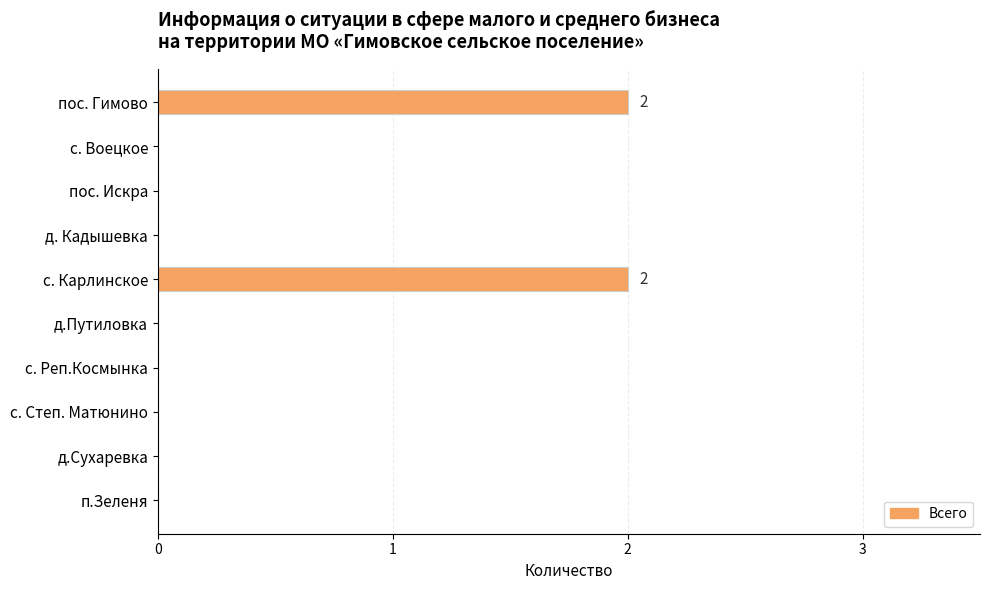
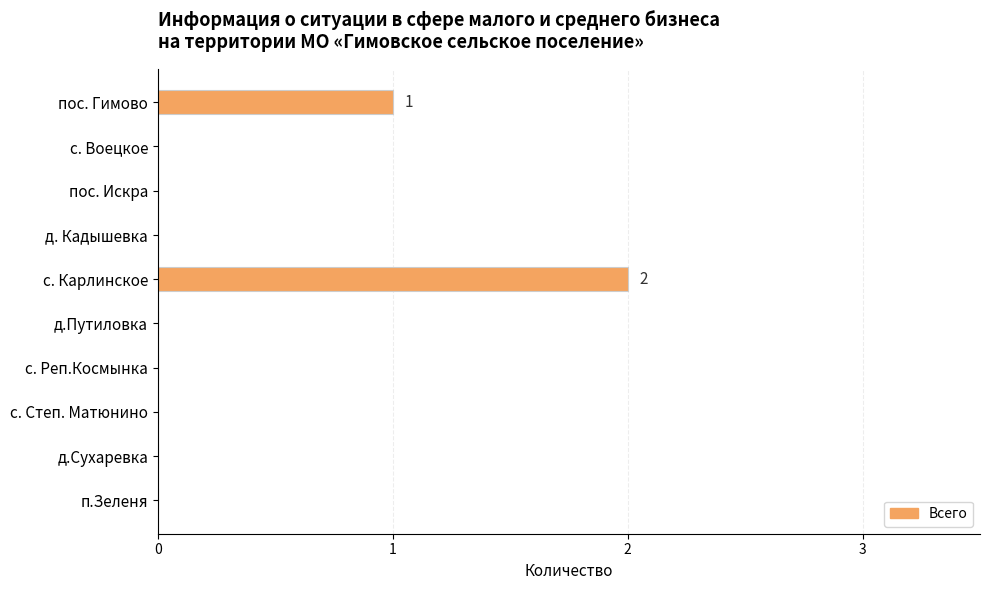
  {
-   "пос. Гимово": 2,
+   "пос. Гимово": 1,
    "с. Карлинское": 2
  }
